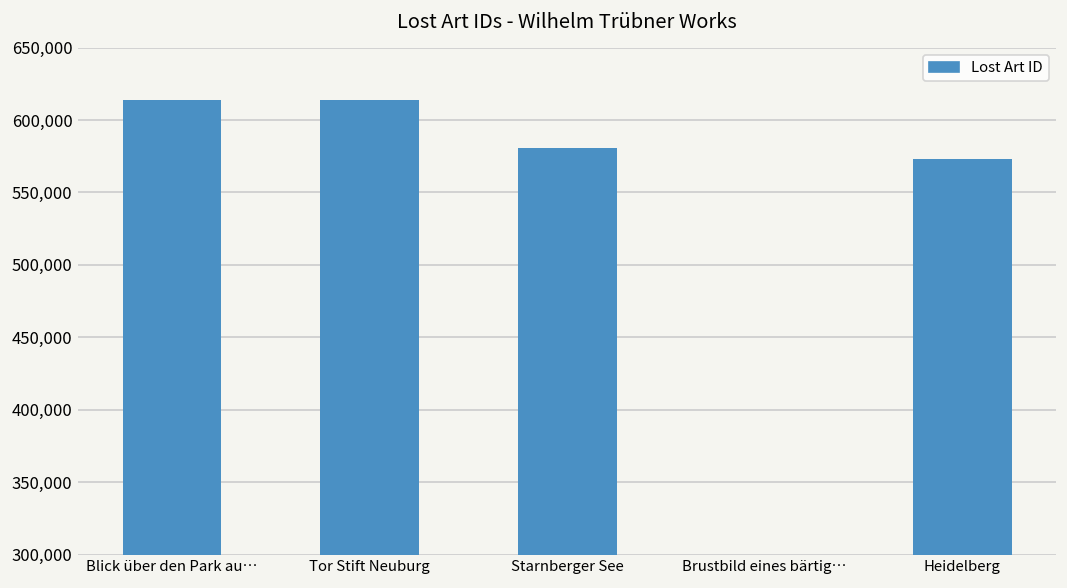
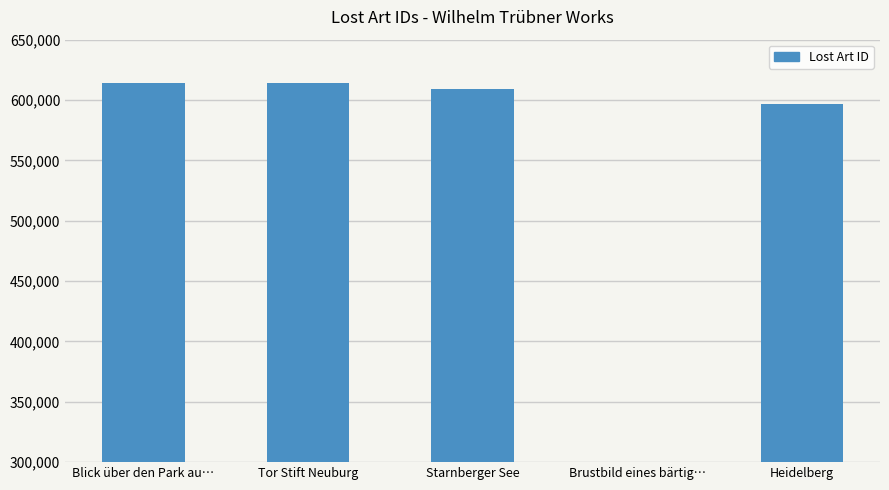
  {
    "Blick über den Park au…": "614,000",
    "Tor Stift Neuburg": "614,000",
-   "Starnberger See": "581,000",
-   "Heidelberg": "573,000"
+   "Starnberger See": "609,000",
+   "Heidelberg": "597,000"
  }
